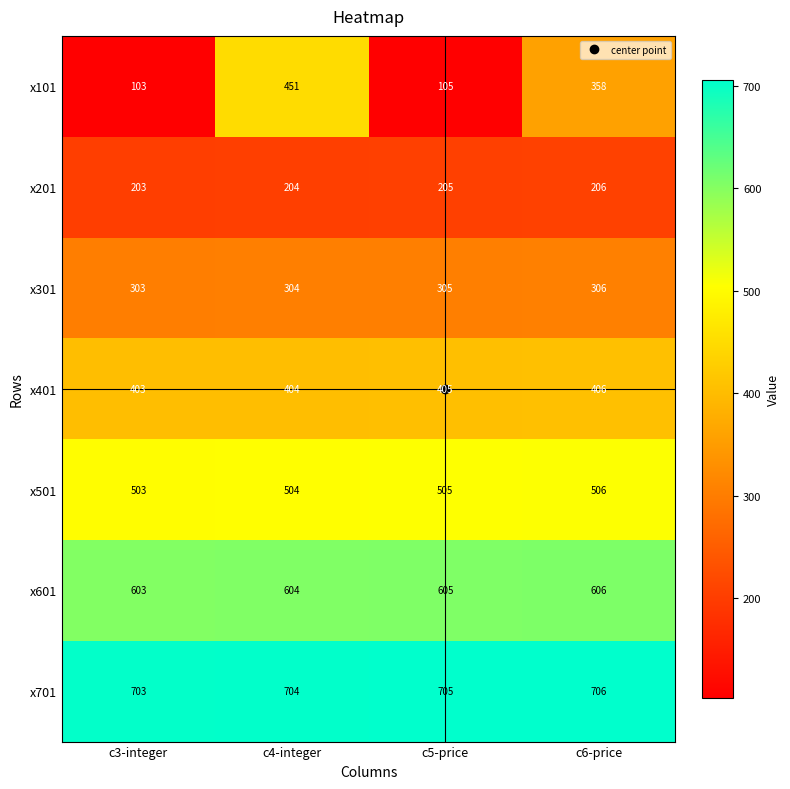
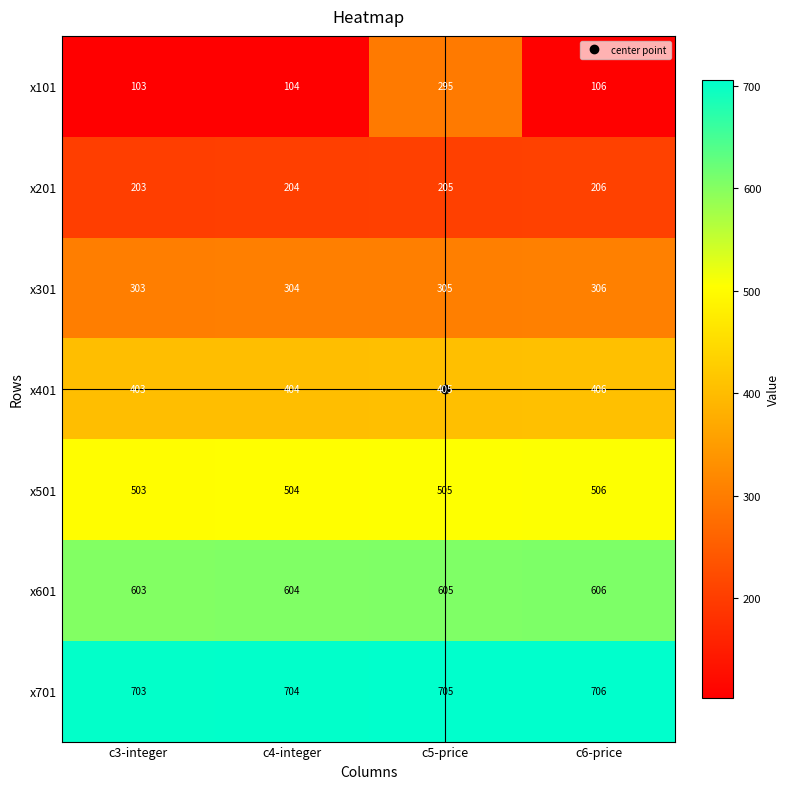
  {
    "x101": {
      "c3-integer": 103,
-     "c4-integer": 451,
-     "c5-price": 105,
-     "c6-price": 358
+     "c4-integer": 104,
+     "c5-price": 295,
+     "c6-price": 106
    },
    "x201": {
      "c3-integer": 203,
      "c4-integer": 204,
      "c5-price": 205,
      "c6-price": 206
    },
    "x301": {
      "c3-integer": 303,
      "c4-integer": 304,
      "c5-price": 305,
      "c6-price": 306
    },
    "x401": {
      "c3-integer": 403,
      "c4-integer": 404,
      "c6-price": 406
    },
    "x501": {
      "c3-integer": 503,
      "c4-integer": 504,
      "c5-price": 505,
      "c6-price": 506
    },
    "x601": {
      "c3-integer": 603,
      "c4-integer": 604,
      "c5-price": 605,
      "c6-price": 606
    },
    "x701": {
      "c3-integer": 703,
      "c4-integer": 704,
      "c5-price": 705,
      "c6-price": 706
    }
  }
